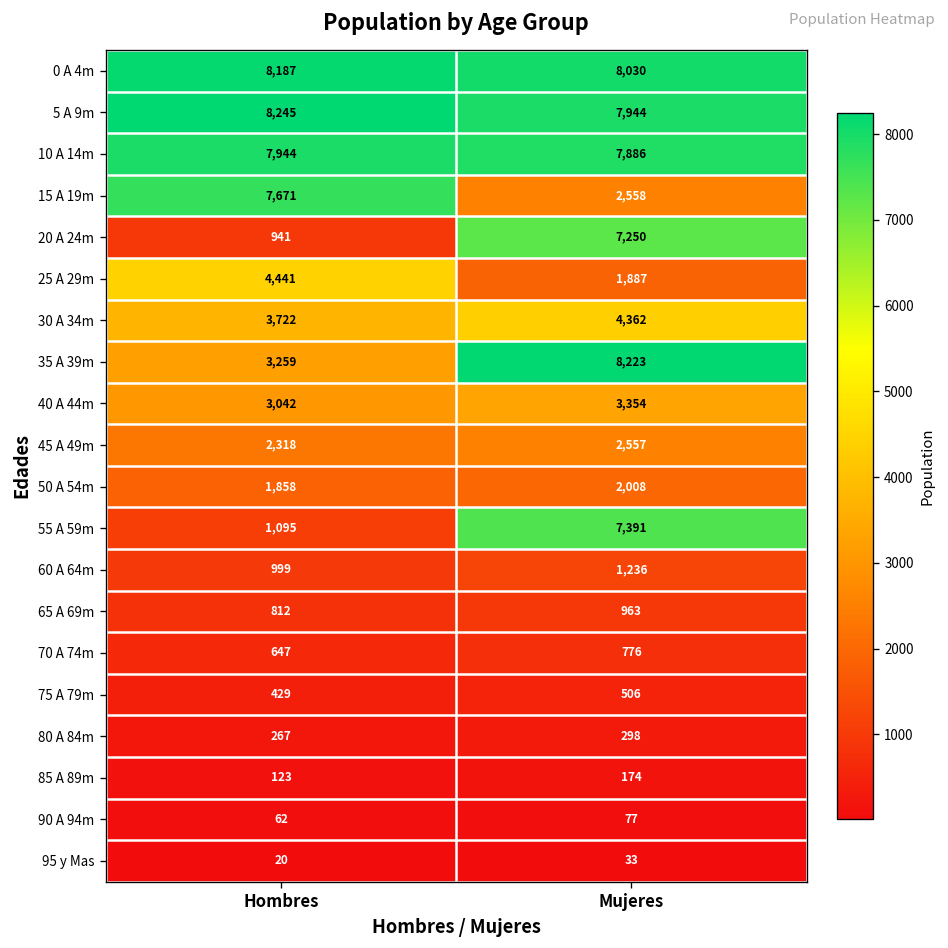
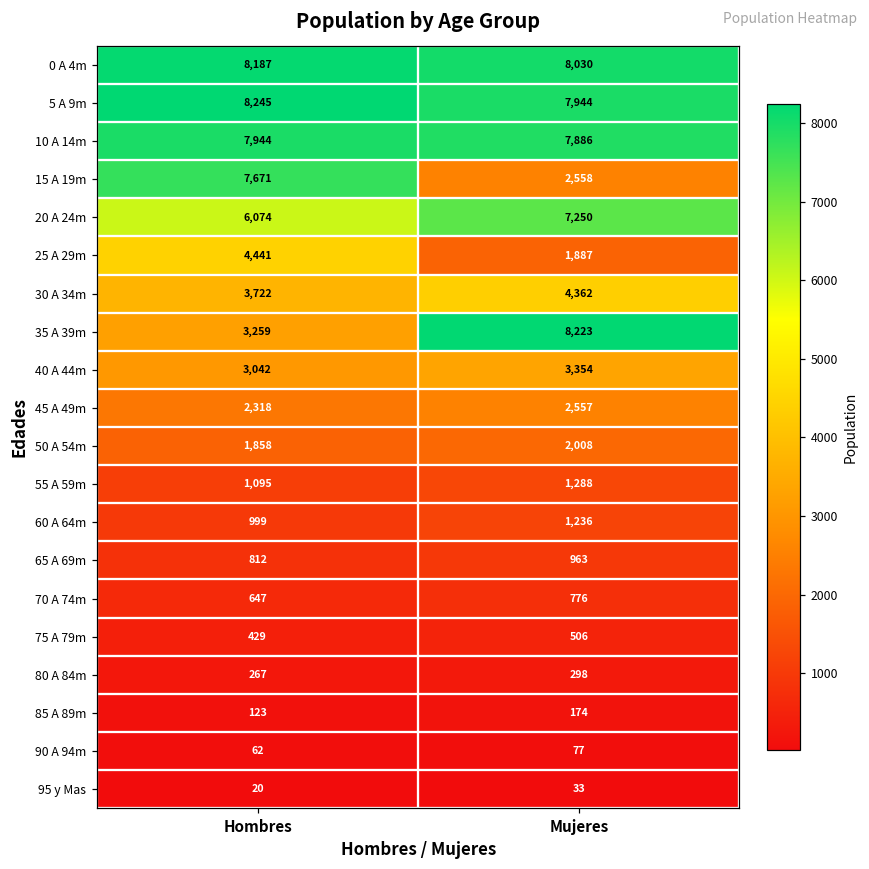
  {
    "0 A 4m": {
      "Hombres": "8,187",
      "Mujeres": "8,030"
    },
    "5 A 9m": {
      "Hombres": "8,245",
      "Mujeres": "7,944"
    },
    "10 A 14m": {
      "Hombres": "7,944",
      "Mujeres": "7,886"
    },
    "15 A 19m": {
      "Hombres": "7,671",
      "Mujeres": "2,558"
    },
    "20 A 24m": {
-     "Hombres": "941",
+     "Hombres": "6,074",
      "Mujeres": "7,250"
    },
    "25 A 29m": {
      "Hombres": "4,441",
      "Mujeres": "1,887"
    },
    "30 A 34m": {
      "Hombres": "3,722",
      "Mujeres": "4,362"
    },
    "35 A 39m": {
      "Hombres": "3,259",
      "Mujeres": "8,223"
    },
    "40 A 44m": {
      "Hombres": "3,042",
      "Mujeres": "3,354"
    },
    "45 A 49m": {
      "Hombres": "2,318",
      "Mujeres": "2,557"
    },
    "50 A 54m": {
      "Hombres": "1,858",
      "Mujeres": "2,008"
    },
    "55 A 59m": {
      "Hombres": "1,095",
-     "Mujeres": "7,391"
+     "Mujeres": "1,288"
    },
    "60 A 64m": {
      "Hombres": "999",
      "Mujeres": "1,236"
    },
    "65 A 69m": {
      "Hombres": "812",
      "Mujeres": "963"
    },
    "70 A 74m": {
      "Hombres": "647",
      "Mujeres": "776"
    },
    "75 A 79m": {
      "Hombres": "429",
      "Mujeres": "506"
    },
    "80 A 84m": {
      "Hombres": "267",
      "Mujeres": "298"
    },
    "85 A 89m": {
      "Hombres": "123",
      "Mujeres": "174"
    },
    "90 A 94m": {
      "Hombres": "62",
      "Mujeres": "77"
    },
    "95 y Mas": {
      "Hombres": "20",
      "Mujeres": "33"
    }
  }
